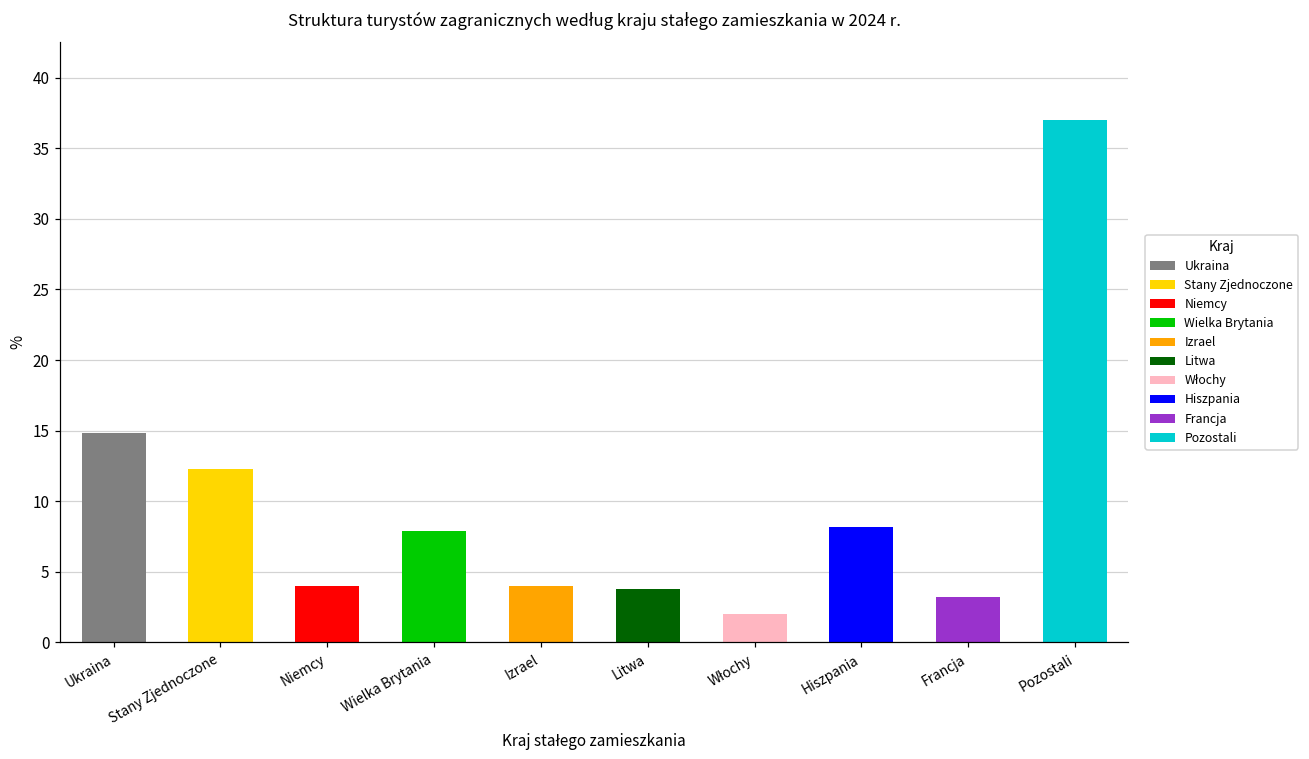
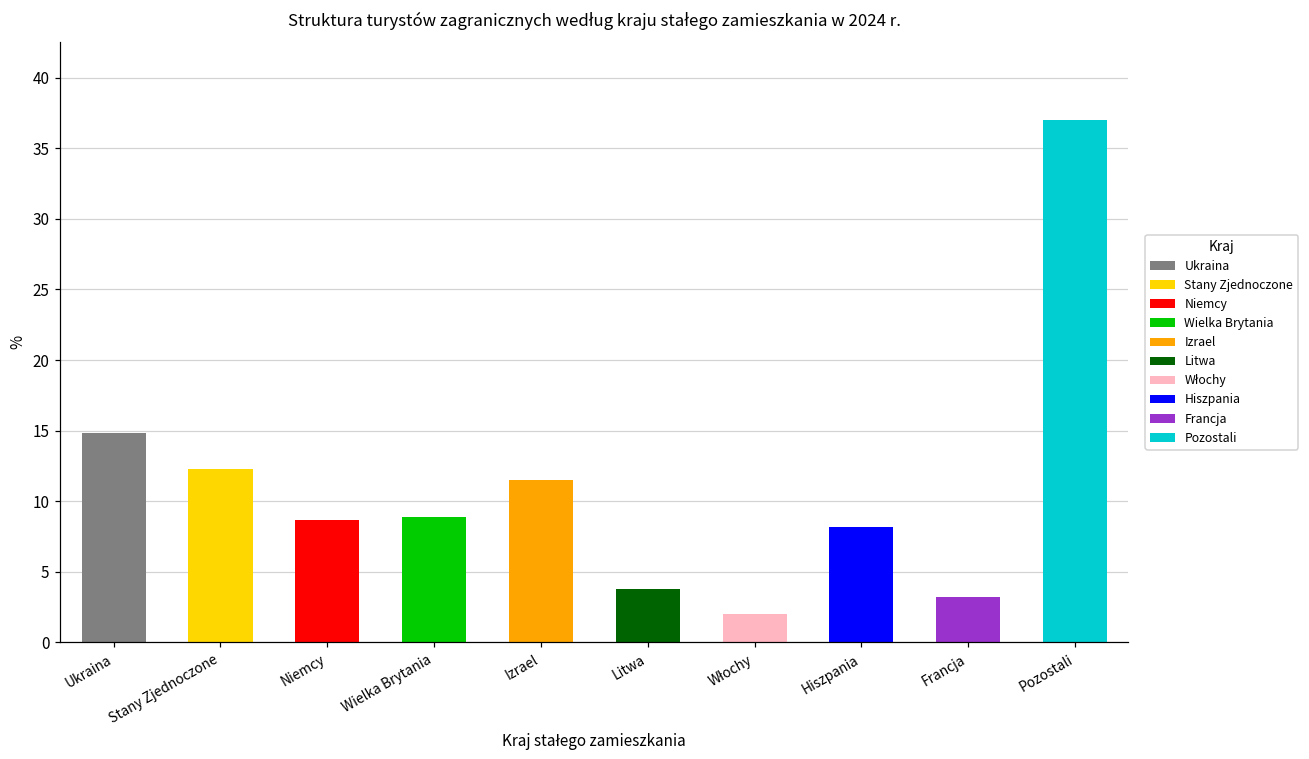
  {
    "Ukraina": 14.8,
    "Stany Zjednoczone": 12.3,
-   "Niemcy": 4.0,
-   "Wielka Brytania": 7.9,
-   "Izrael": 4.0,
+   "Niemcy": 8.7,
+   "Wielka Brytania": 8.9,
+   "Izrael": 11.5,
    "Litwa": 3.8,
    "Włochy": 2.0,
    "Hiszpania": 8.2,
    "Francja": 3.2,
    "Pozostali": 37.0
  }
